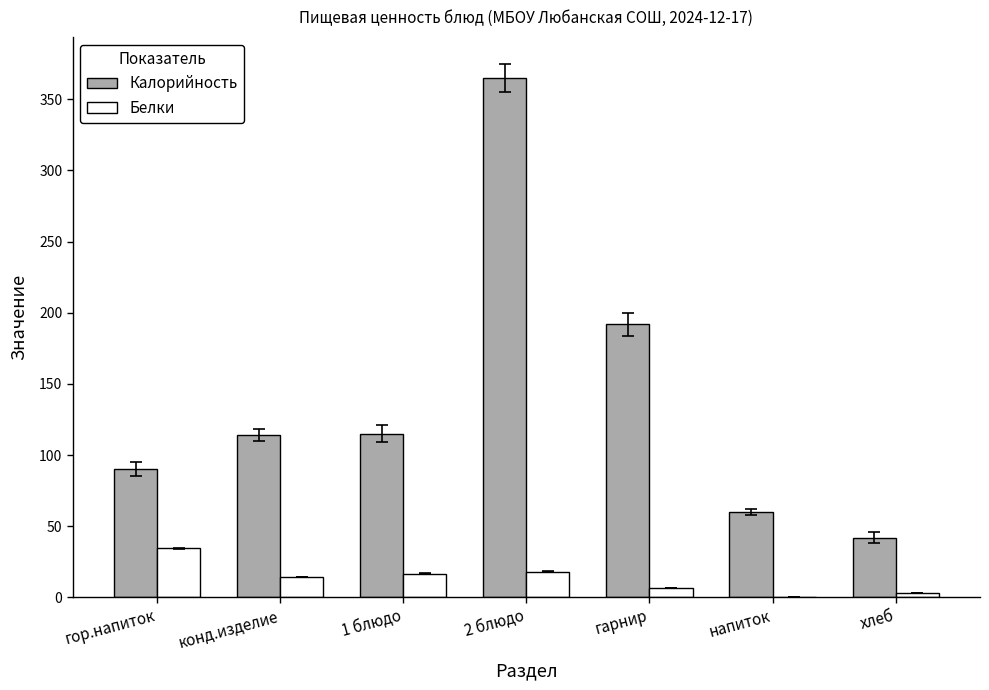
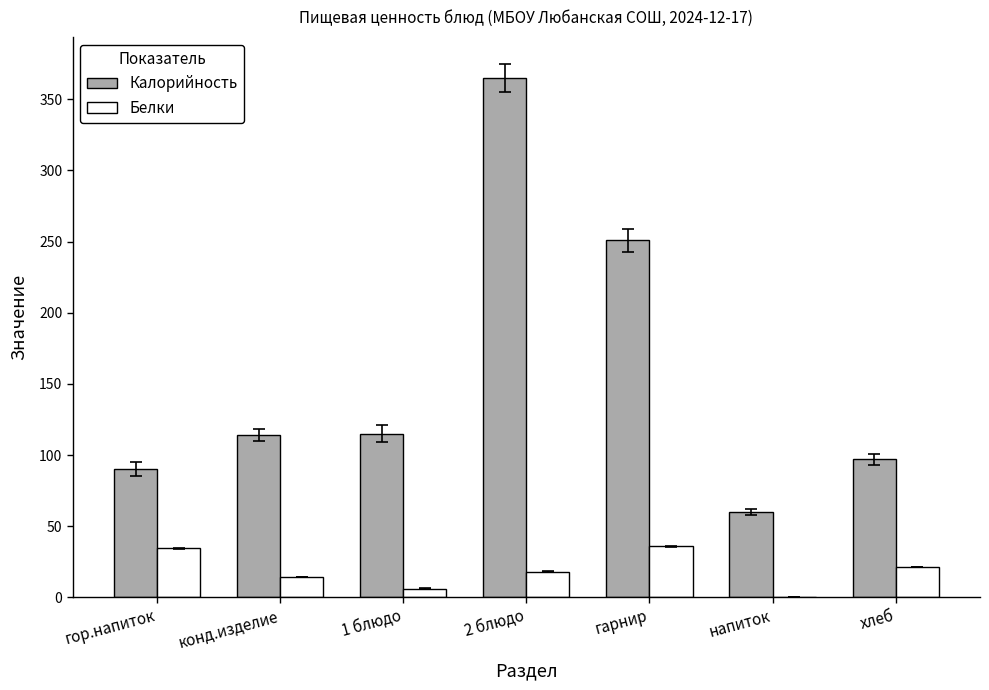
  {
    "Калорийность": {
      "гор.напиток": 90,
      "конд.изделие": 114,
      "1 блюдо": 115,
      "2 блюдо": 365,
-     "гарнир": 192,
+     "гарнир": 251,
      "напиток": 60,
-     "хлеб": 42
+     "хлеб": 97
    },
    "Белки": {
      "гор.напиток": 35,
      "конд.изделие": 14,
-     "1 блюдо": 17,
+     "1 блюдо": 6,
      "2 блюдо": 18,
-     "гарнир": 7,
+     "гарнир": 36,
      "напиток": 0,
-     "хлеб": 3
+     "хлеб": 21
    }
  }
